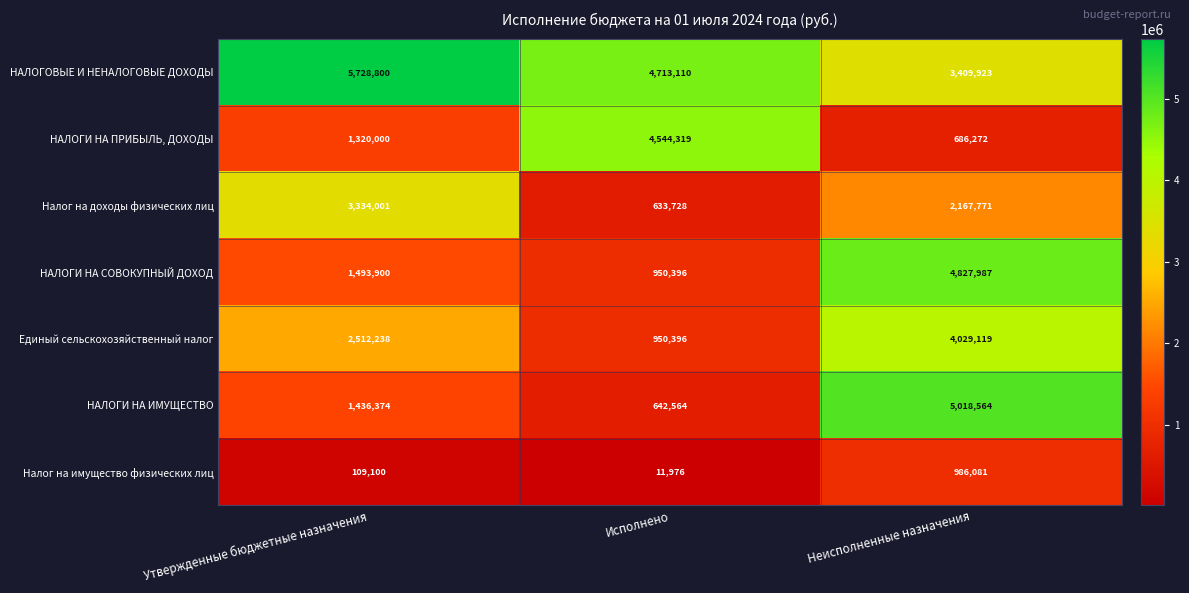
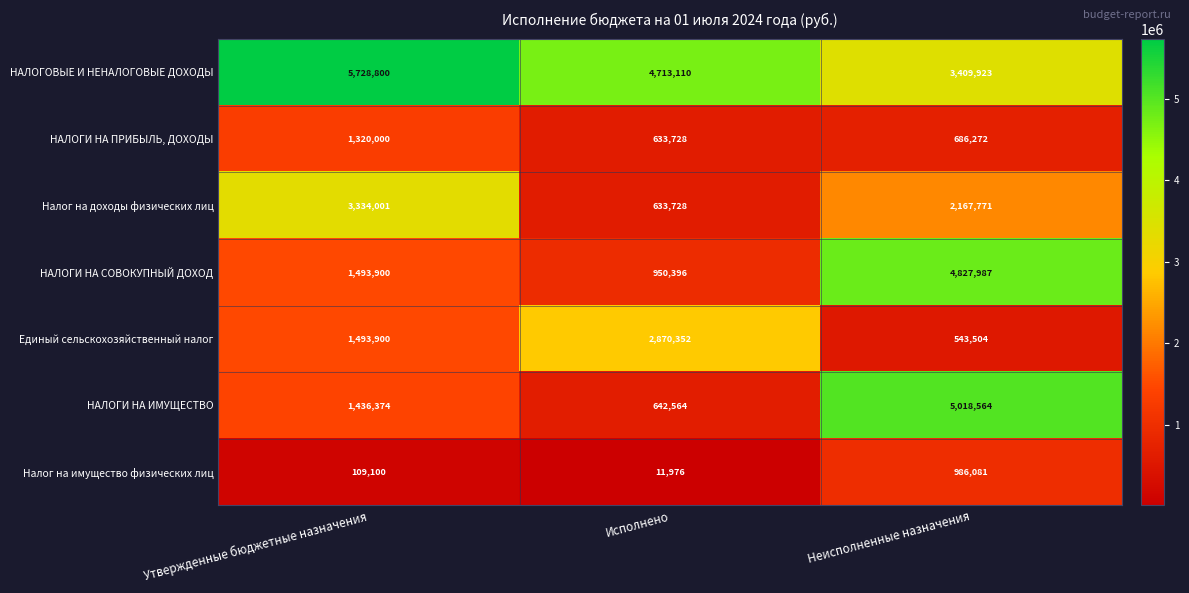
  {
    "НАЛОГОВЫЕ И НЕНАЛОГОВЫЕ ДОХОДЫ": {
      "Утвержденные бюджетные назначения": "5,728,800",
      "Исполнено": "4,713,110",
      "Неисполненные назначения": "3,409,923"
    },
    "НАЛОГИ НА ПРИБЫЛЬ, ДОХОДЫ": {
      "Утвержденные бюджетные назначения": "1,320,000",
-     "Исполнено": "4,544,319",
+     "Исполнено": "633,728",
      "Неисполненные назначения": "686,272"
    },
    "Налог на доходы физических лиц": {
      "Утвержденные бюджетные назначения": "3,334,001",
      "Исполнено": "633,728",
      "Неисполненные назначения": "2,167,771"
    },
    "НАЛОГИ НА СОВОКУПНЫЙ ДОХОД": {
      "Утвержденные бюджетные назначения": "1,493,900",
      "Исполнено": "950,396",
      "Неисполненные назначения": "4,827,987"
    },
    "Единый сельскохозяйственный налог": {
-     "Утвержденные бюджетные назначения": "2,512,238",
-     "Исполнено": "950,396",
-     "Неисполненные назначения": "4,029,119"
+     "Утвержденные бюджетные назначения": "1,493,900",
+     "Исполнено": "2,870,352",
+     "Неисполненные назначения": "543,504"
    },
    "НАЛОГИ НА ИМУЩЕСТВО": {
      "Утвержденные бюджетные назначения": "1,436,374",
      "Исполнено": "642,564",
      "Неисполненные назначения": "5,018,564"
    },
    "Налог на имущество физических лиц": {
      "Утвержденные бюджетные назначения": "109,100",
      "Исполнено": "11,976",
      "Неисполненные назначения": "986,081"
    }
  }
